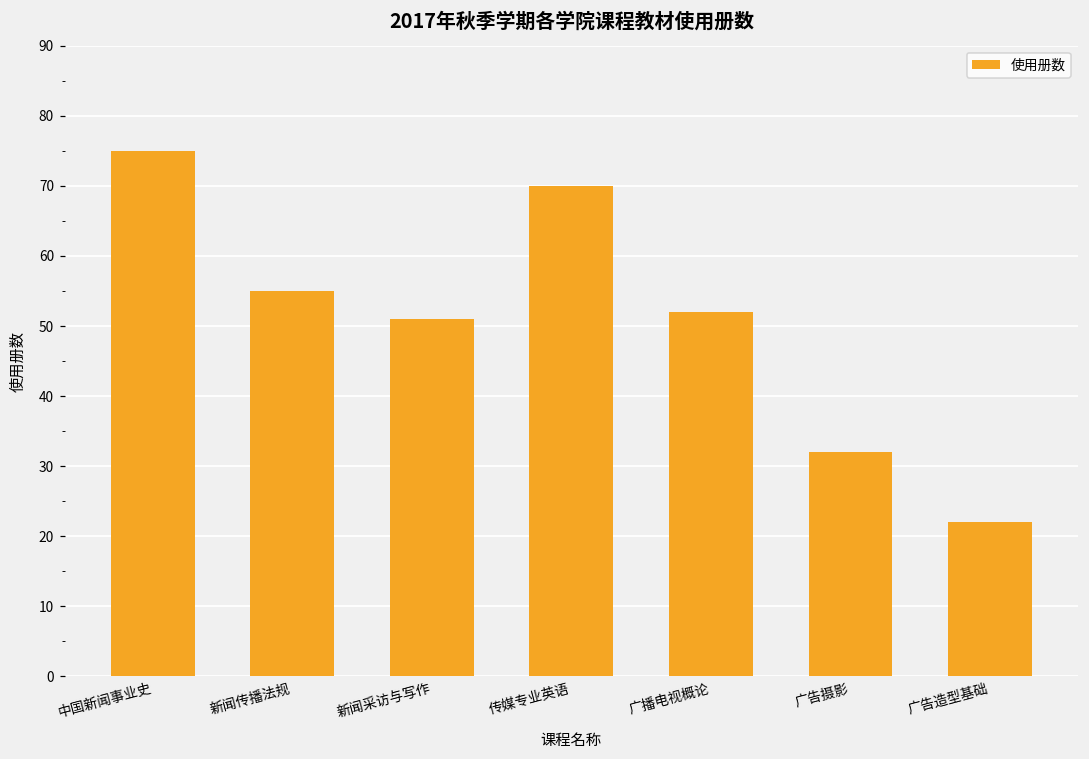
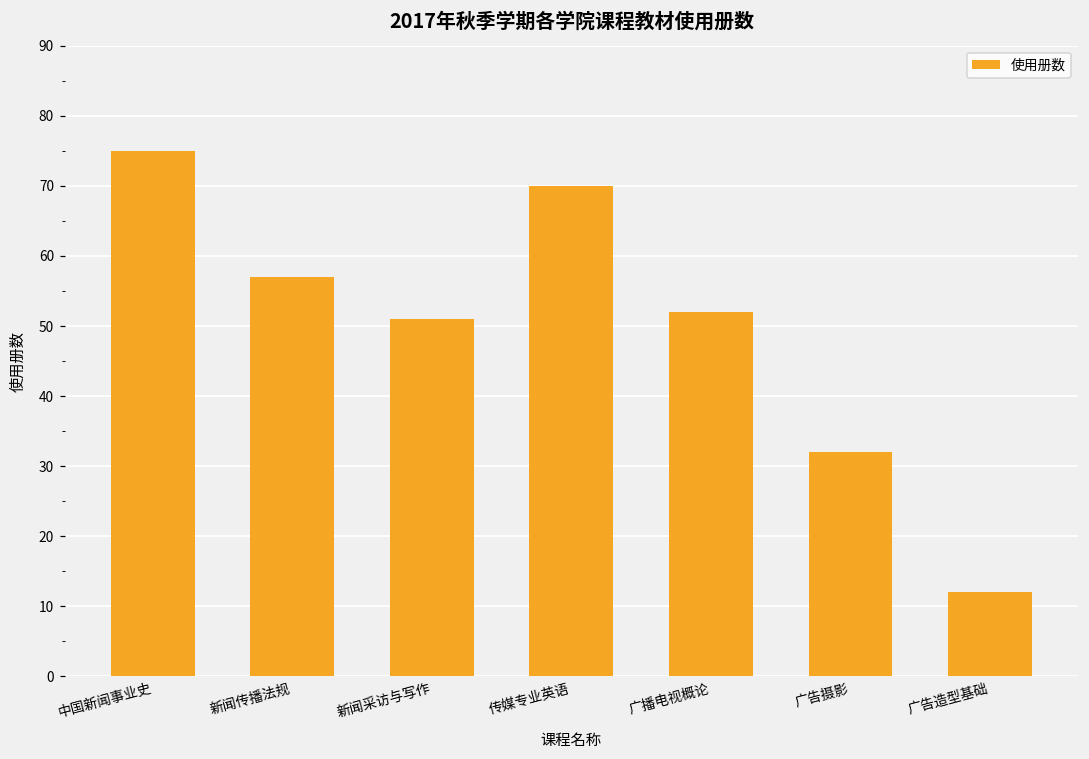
  {
    "中国新闻事业史": 75,
-   "新闻传播法规": 55,
+   "新闻传播法规": 57,
    "新闻采访与写作": 51,
    "传媒专业英语": 70,
    "广播电视概论": 52,
    "广告摄影": 32,
-   "广告造型基础": 22
+   "广告造型基础": 12
  }
